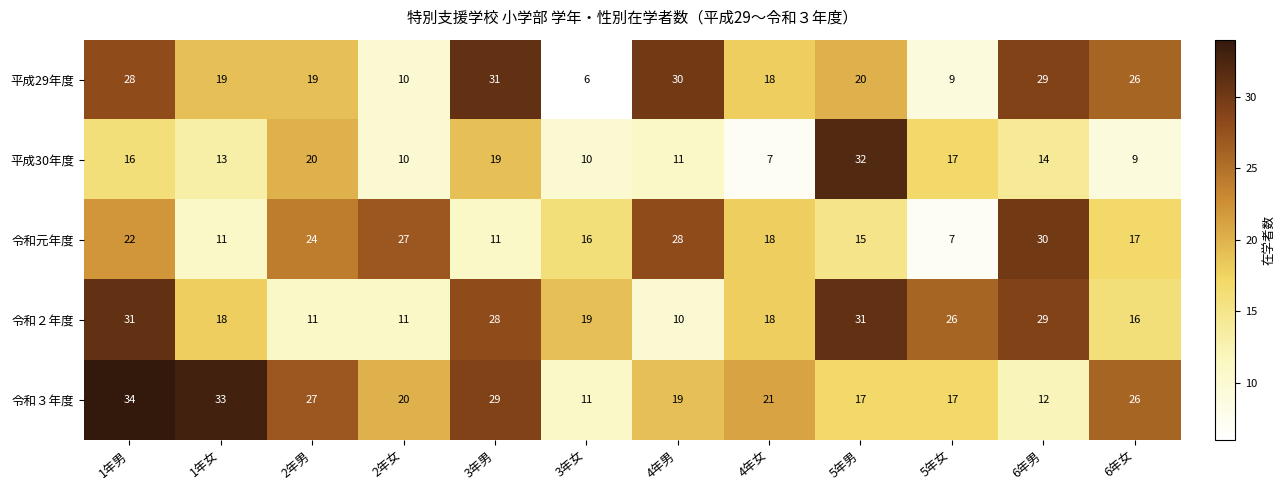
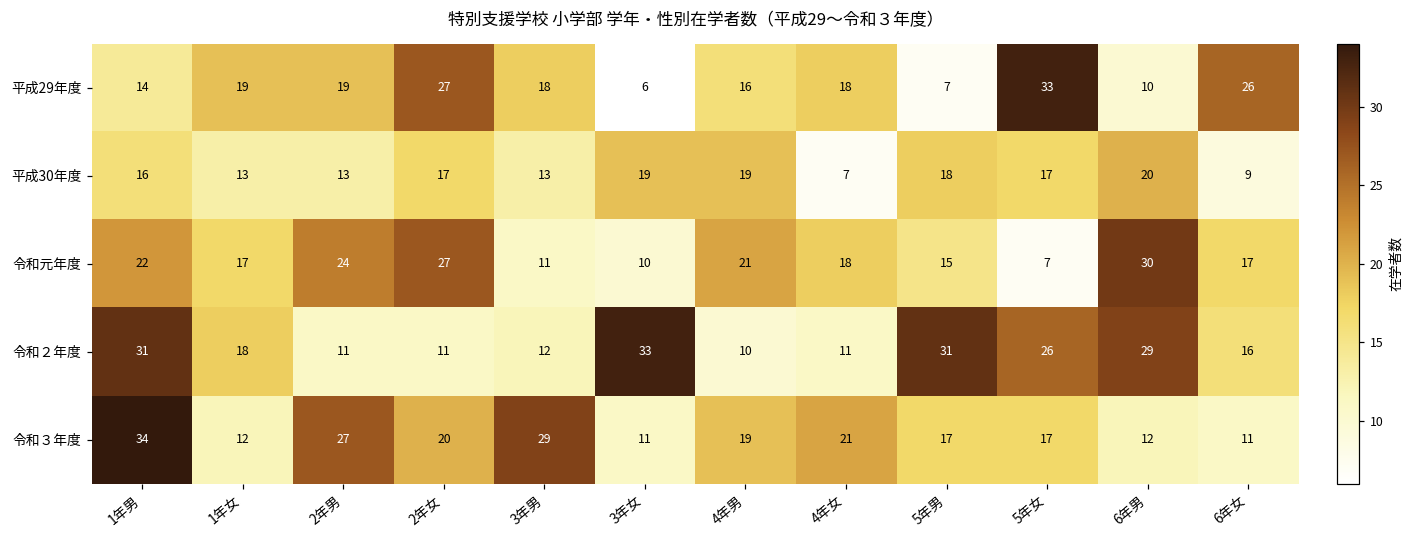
  {
    "平成29年度": {
-     "1年男": 28,
+     "1年男": 14,
      "1年女": 19,
      "2年男": 19,
-     "2年女": 10,
-     "3年男": 31,
+     "2年女": 27,
+     "3年男": 18,
      "3年女": 6,
-     "4年男": 30,
+     "4年男": 16,
      "4年女": 18,
-     "5年男": 20,
-     "5年女": 9,
-     "6年男": 29,
+     "5年男": 7,
+     "5年女": 33,
+     "6年男": 10,
      "6年女": 26
    },
    "平成30年度": {
      "1年男": 16,
      "1年女": 13,
-     "2年男": 20,
-     "2年女": 10,
-     "3年男": 19,
-     "3年女": 10,
-     "4年男": 11,
+     "2年男": 13,
+     "2年女": 17,
+     "3年男": 13,
+     "3年女": 19,
+     "4年男": 19,
      "4年女": 7,
-     "5年男": 32,
+     "5年男": 18,
      "5年女": 17,
-     "6年男": 14,
+     "6年男": 20,
      "6年女": 9
    },
    "令和元年度": {
      "1年男": 22,
-     "1年女": 11,
+     "1年女": 17,
      "2年男": 24,
      "2年女": 27,
      "3年男": 11,
-     "3年女": 16,
-     "4年男": 28,
+     "3年女": 10,
+     "4年男": 21,
      "4年女": 18,
      "5年男": 15,
      "5年女": 7,
      "6年男": 30,
      "6年女": 17
    },
    "令和２年度": {
      "1年男": 31,
      "1年女": 18,
      "2年男": 11,
      "2年女": 11,
-     "3年男": 28,
-     "3年女": 19,
+     "3年男": 12,
+     "3年女": 33,
      "4年男": 10,
-     "4年女": 18,
+     "4年女": 11,
      "5年男": 31,
      "5年女": 26,
      "6年男": 29,
      "6年女": 16
    },
    "令和３年度": {
      "1年男": 34,
-     "1年女": 33,
+     "1年女": 12,
      "2年男": 27,
      "2年女": 20,
      "3年男": 29,
      "3年女": 11,
      "4年男": 19,
      "4年女": 21,
      "5年男": 17,
      "5年女": 17,
      "6年男": 12,
-     "6年女": 26
+     "6年女": 11
    }
  }
